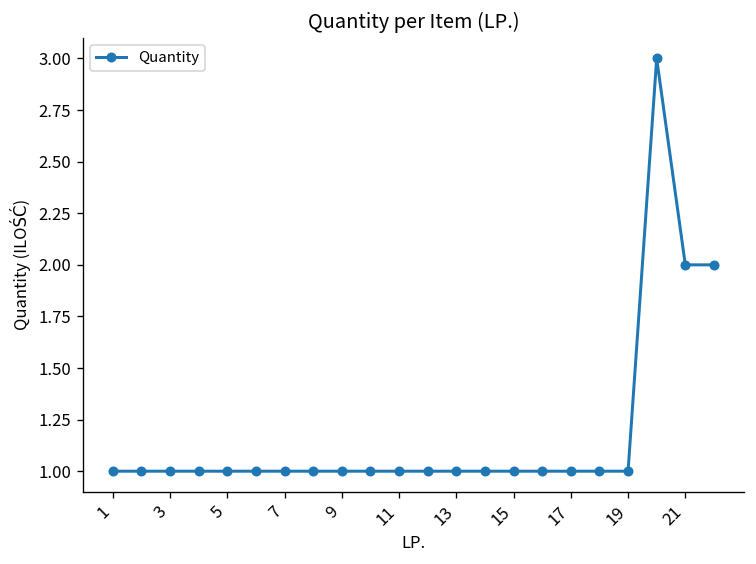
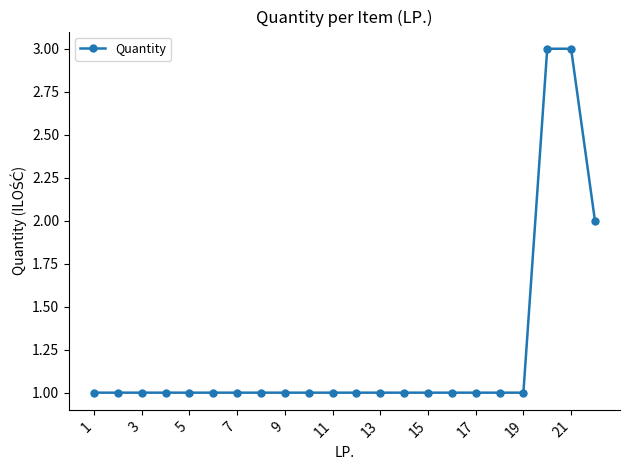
  {
    "1": 1,
    "3": 1,
    "5": 1,
    "7": 1,
    "9": 1,
    "11": 1,
    "13": 1,
    "15": 1,
    "17": 1,
    "19": 1,
-   "21": 2
+   "21": 3
  }
